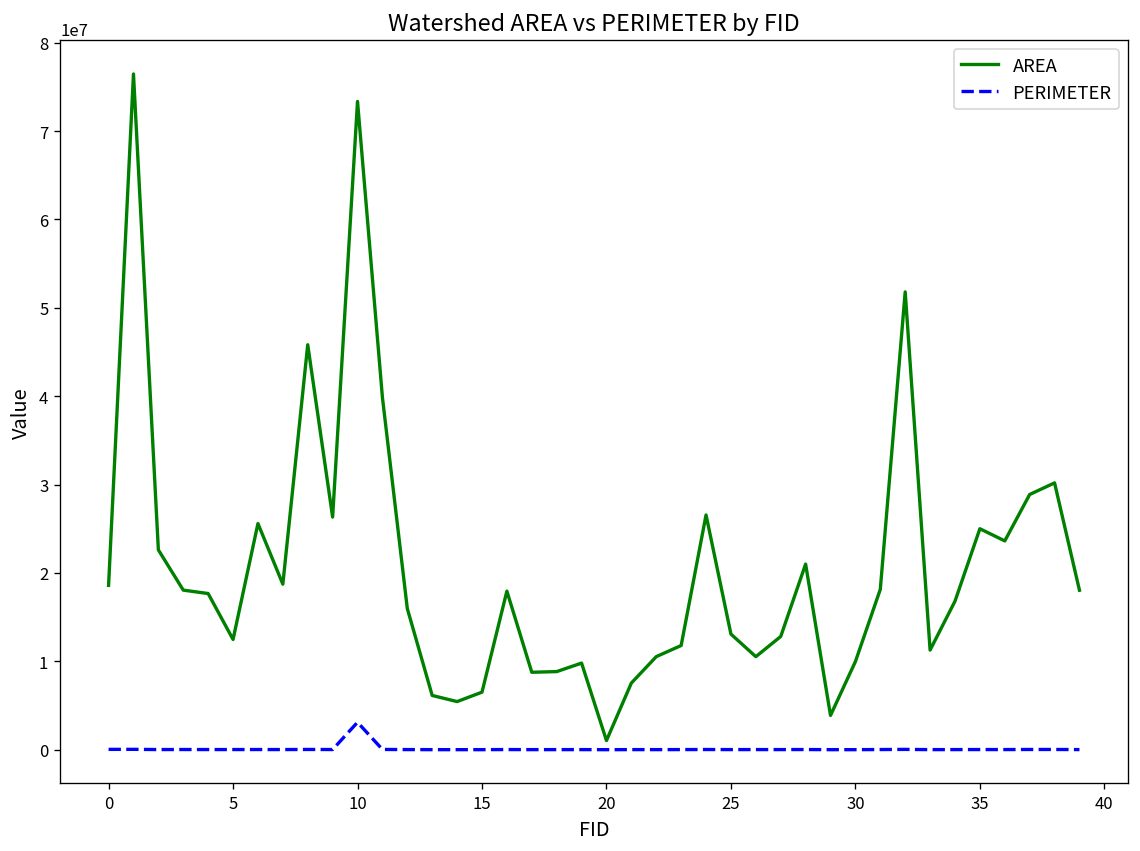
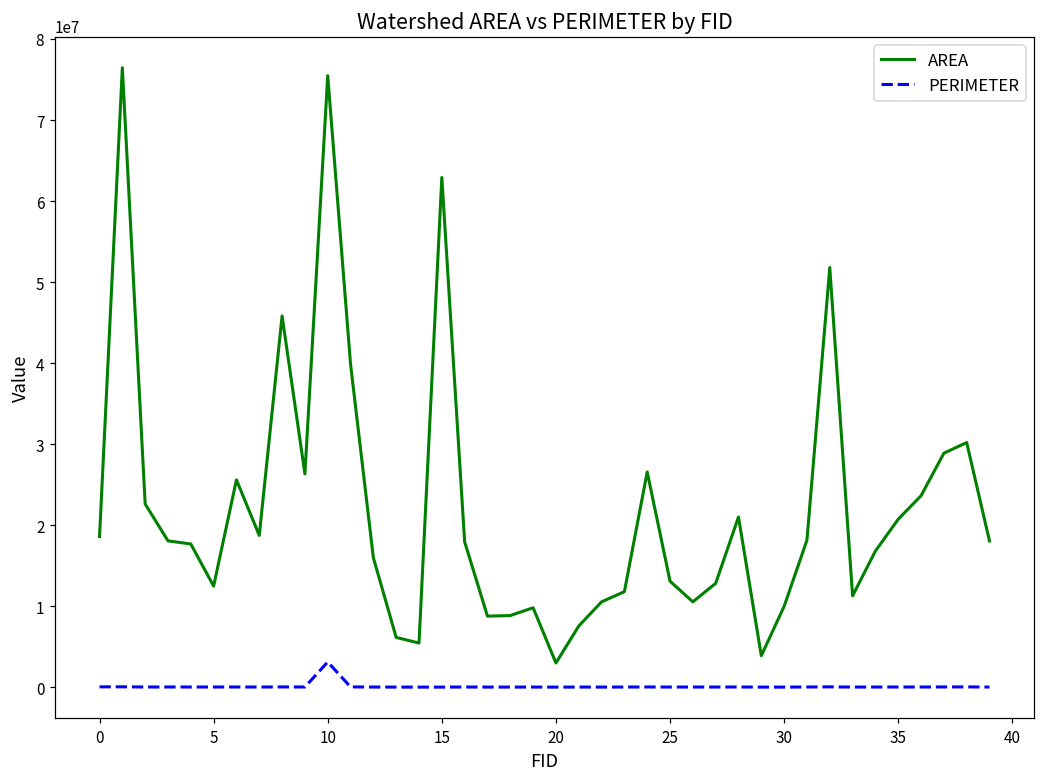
  {
    "AREA": {
      "0": 19000000,
      "5": 12000000,
-     "10": 73000000,
-     "15": 7000000,
-     "20": 1000000,
+     "10": 75000000,
+     "15": 63000000,
+     "20": 3000000,
      "25": 13000000,
      "30": 10000000,
-     "35": 25000000
+     "35": 21000000
    },
    "PERIMETER": {
      "0": 0,
      "5": 0,
      "10": 3000000,
      "15": 0,
      "20": 0,
      "25": 0,
      "30": 0,
      "35": 0
    }
  }
